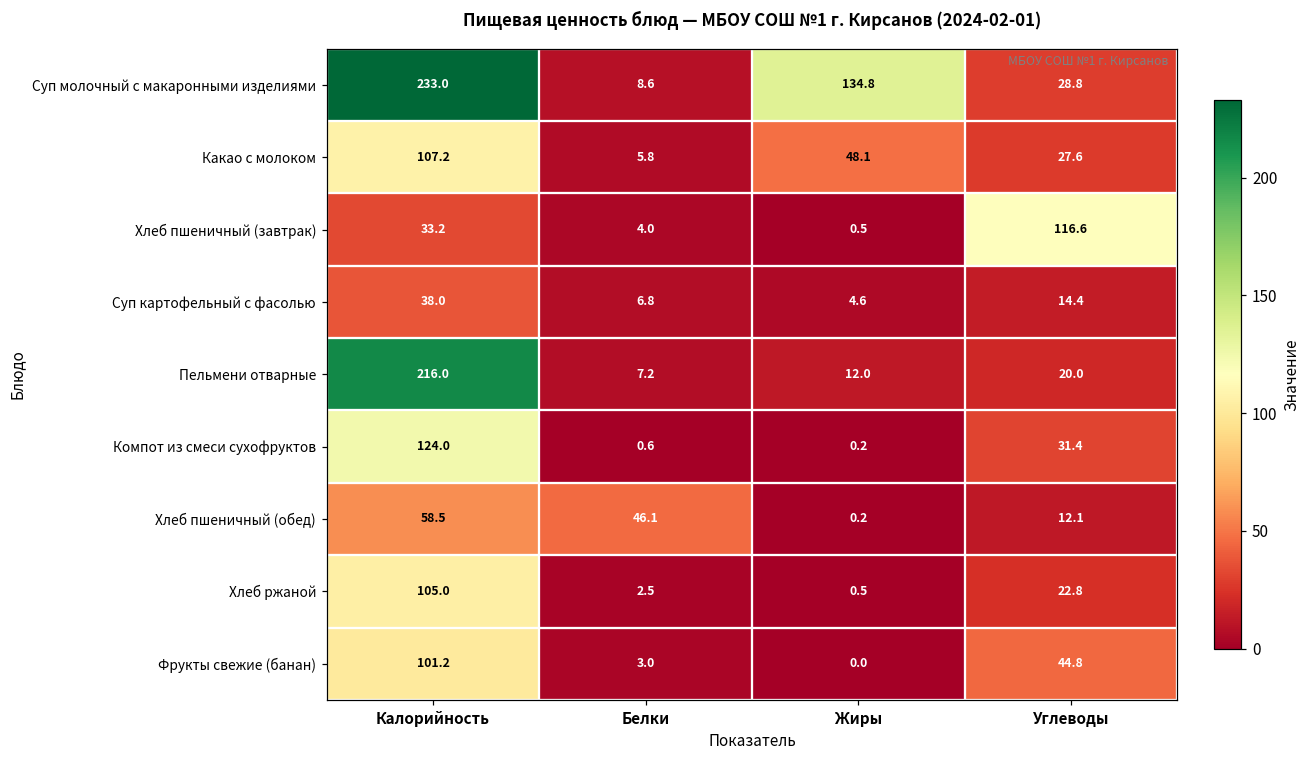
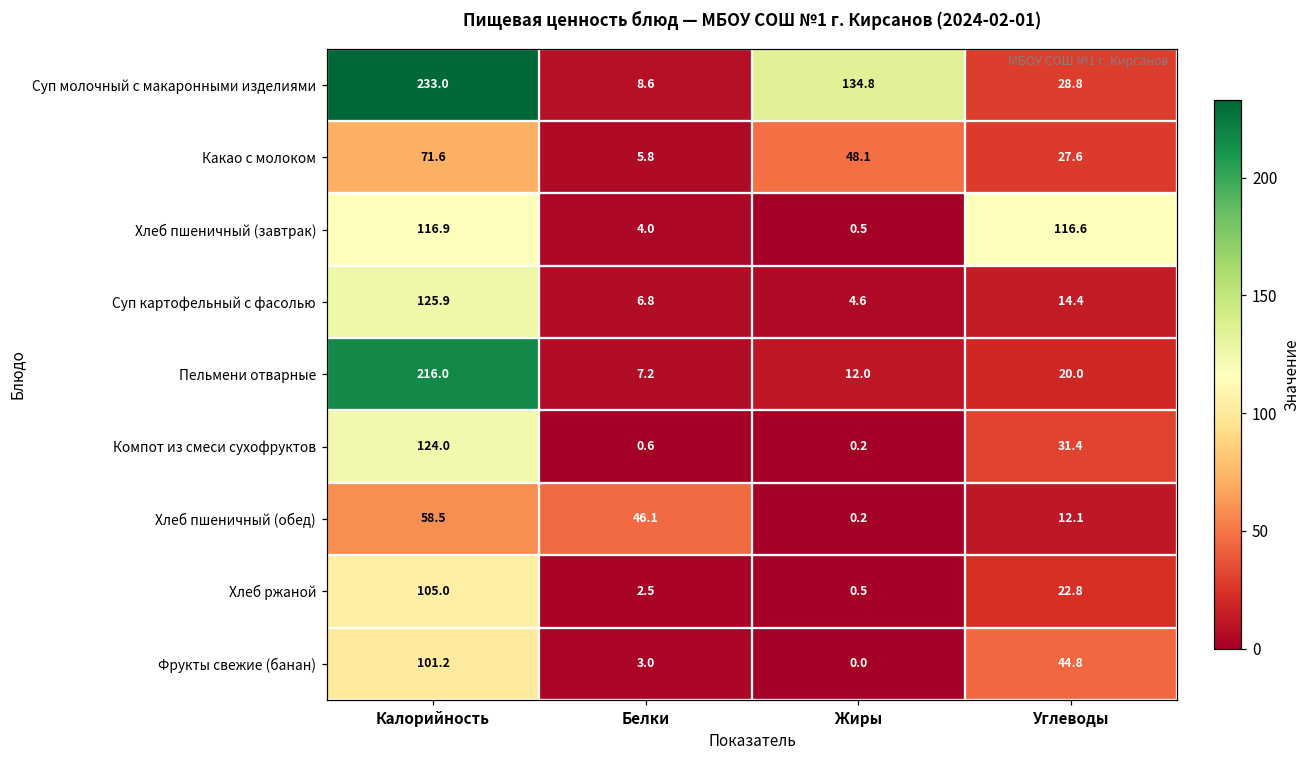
  {
    "Суп молочный с макаронными изделиями": {
      "Калорийность": 233.0,
      "Белки": 8.6,
      "Жиры": 134.8
    },
    "Какао с молоком": {
-     "Калорийность": 107.2,
+     "Калорийность": 71.6,
      "Белки": 5.8,
      "Жиры": 48.1,
      "Углеводы": 27.6
    },
    "Хлеб пшеничный (завтрак)": {
-     "Калорийность": 33.2,
+     "Калорийность": 116.9,
      "Белки": 4.0,
      "Жиры": 0.5,
      "Углеводы": 116.6
    },
    "Суп картофельный с фасолью": {
-     "Калорийность": 38.0,
+     "Калорийность": 125.9,
      "Белки": 6.8,
      "Жиры": 4.6,
      "Углеводы": 14.4
    },
    "Пельмени отварные": {
      "Калорийность": 216.0,
      "Белки": 7.2,
      "Жиры": 12.0,
      "Углеводы": 20.0
    },
    "Компот из смеси сухофруктов": {
      "Калорийность": 124.0,
      "Белки": 0.6,
      "Жиры": 0.2,
      "Углеводы": 31.4
    },
    "Хлеб пшеничный (обед)": {
      "Калорийность": 58.5,
      "Белки": 46.1,
      "Жиры": 0.2,
      "Углеводы": 12.1
    },
    "Хлеб ржаной": {
      "Калорийность": 105.0,
      "Белки": 2.5,
      "Жиры": 0.5,
      "Углеводы": 22.8
    },
    "Фрукты свежие (банан)": {
      "Калорийность": 101.2,
      "Белки": 3.0,
      "Жиры": 0.0,
      "Углеводы": 44.8
    }
  }
